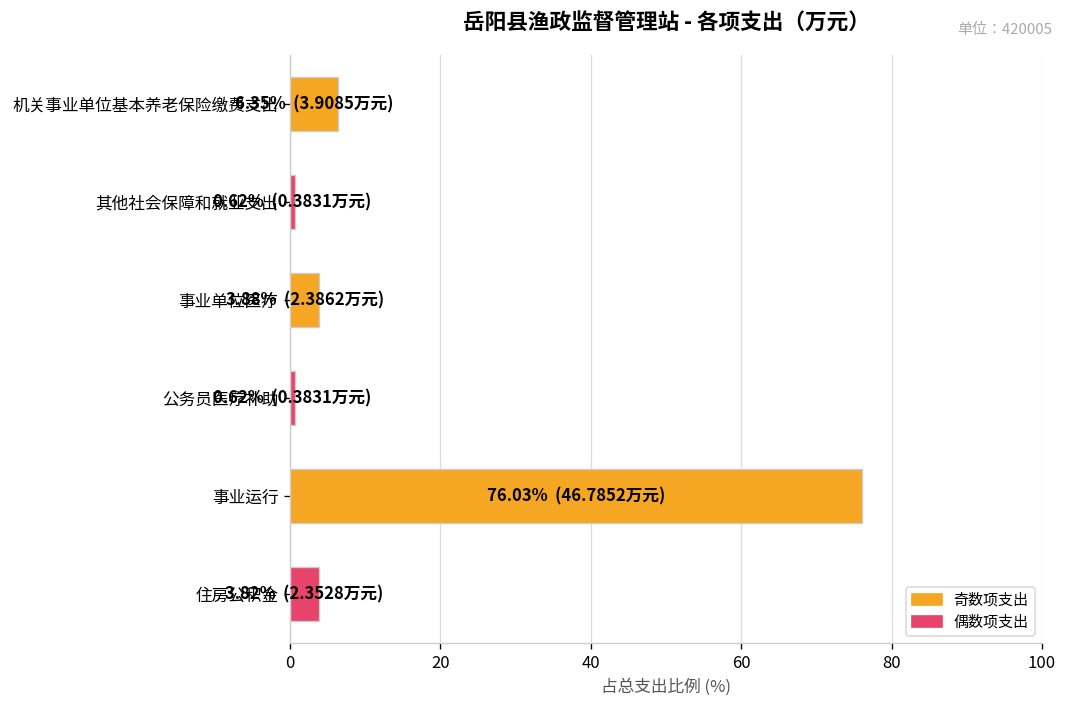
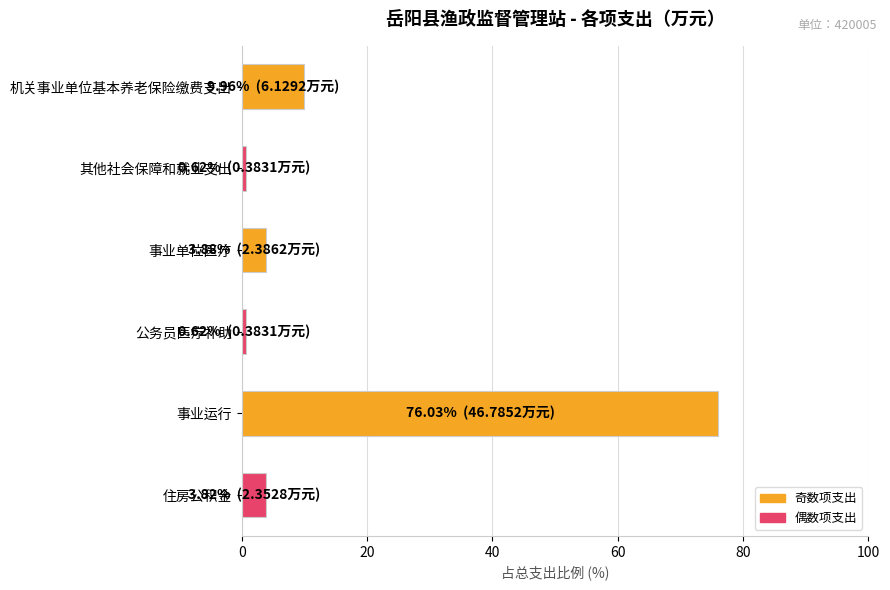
  {
-   "机关事业单位基本养老保险缴费支出": "6.35% (3.9085万元)",
+   "机关事业单位基本养老保险缴费支出": "9.96% (6.1292万元)",
    "其他社会保障和就业支出": "0.62%",
    "事业单位医疗": "3.88%",
    "公务员医疗补助": "0.62%",
    "事业运行": "76.03%",
    "住房公积金": "3.82%"
  }
